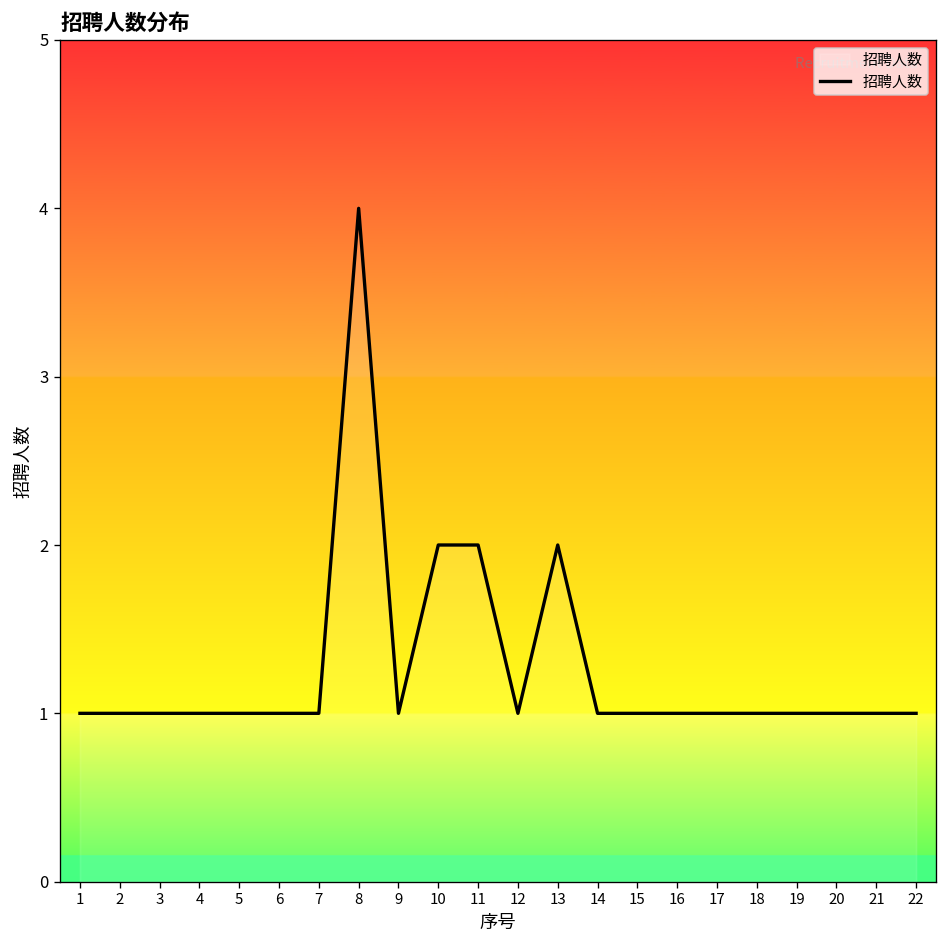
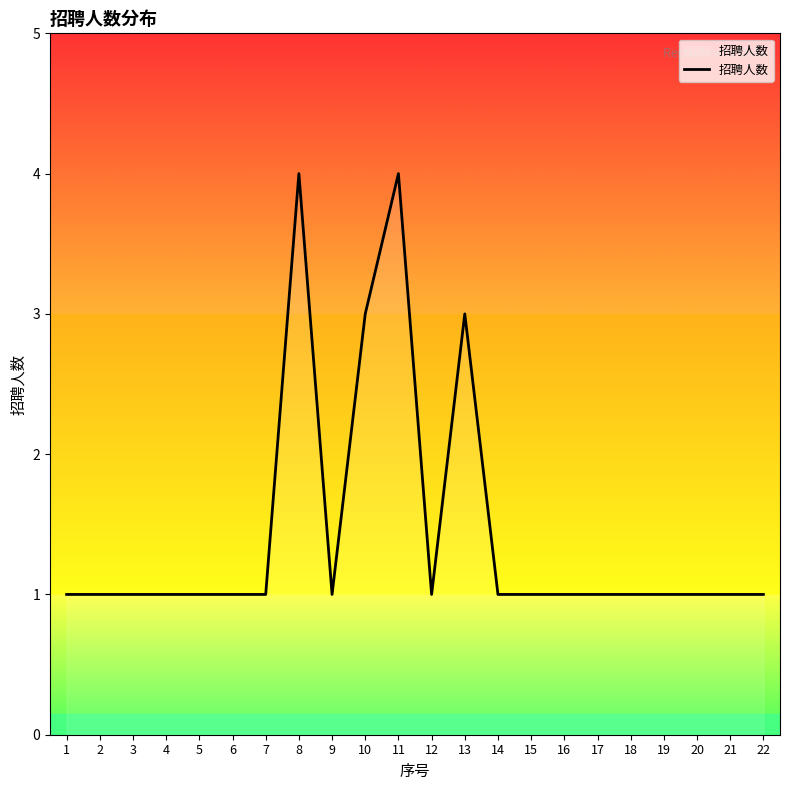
  {
    "1": 1,
    "2": 1,
    "3": 1,
    "4": 1,
    "5": 1,
    "6": 1,
    "7": 1,
    "8": 4,
    "9": 1,
-   "10": 2,
-   "11": 2,
+   "10": 3,
+   "11": 4,
    "12": 1,
-   "13": 2,
+   "13": 3,
    "14": 1,
    "15": 1,
    "16": 1,
    "17": 1,
    "18": 1,
    "19": 1,
    "20": 1,
    "21": 1,
    "22": 1
  }
